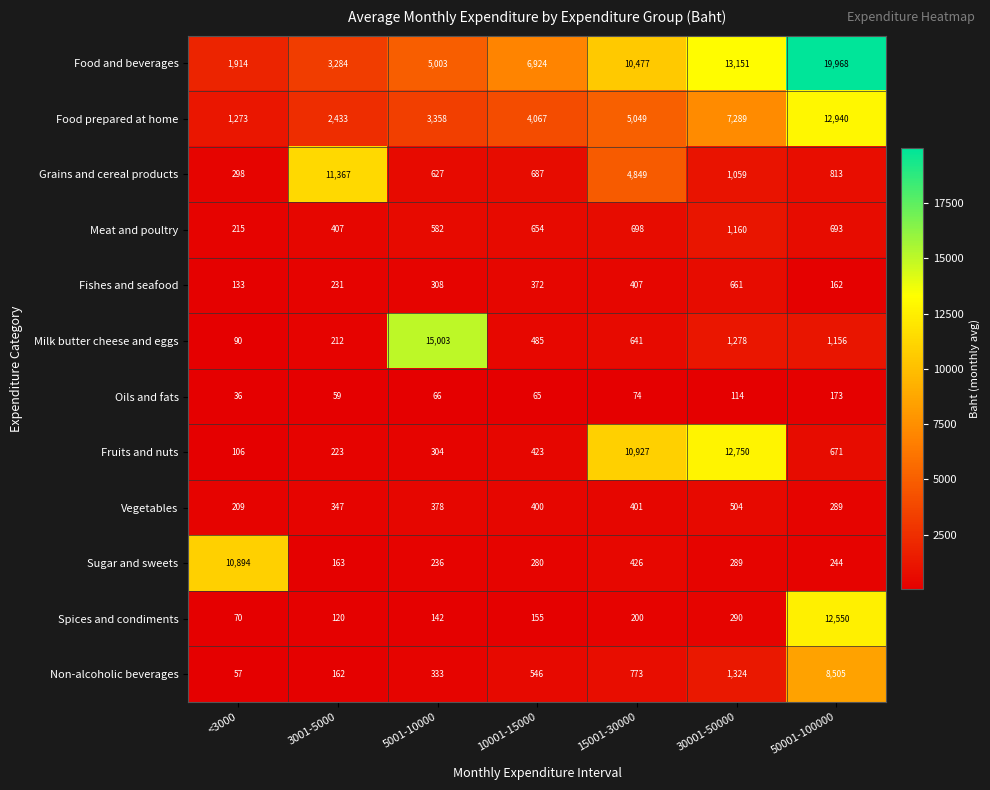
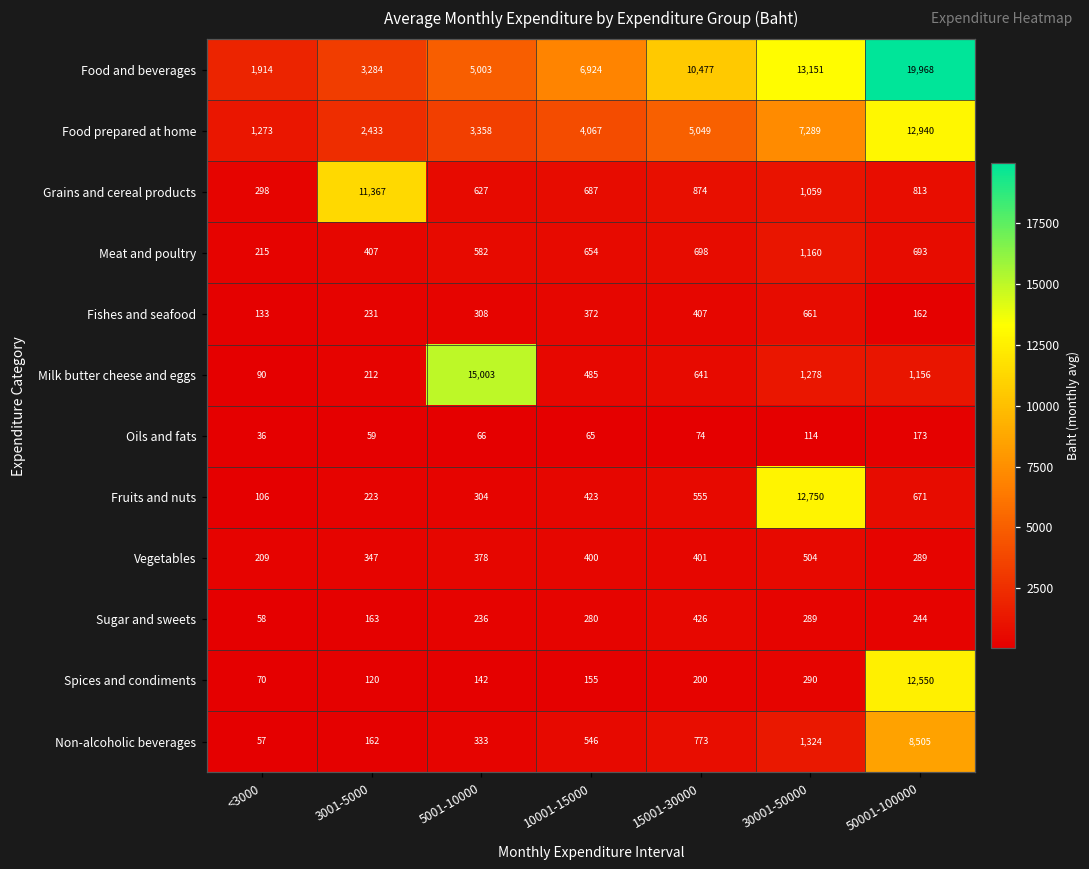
  {
    "Food and beverages": {
      "<3000": "1,914",
      "3001-5000": "3,284",
      "5001-10000": "5,003",
      "10001-15000": "6,924",
      "15001-30000": "10,477",
      "30001-50000": "13,151",
      "50001-100000": "19,968"
    },
    "Food prepared at home": {
      "<3000": "1,273",
      "3001-5000": "2,433",
      "5001-10000": "3,358",
      "10001-15000": "4,067",
      "15001-30000": "5,049",
      "30001-50000": "7,289",
      "50001-100000": "12,940"
    },
    "Grains and cereal products": {
      "<3000": "298",
      "3001-5000": "11,367",
      "5001-10000": "627",
      "10001-15000": "687",
-     "15001-30000": "4,849",
+     "15001-30000": "874",
      "30001-50000": "1,059",
      "50001-100000": "813"
    },
    "Meat and poultry": {
      "<3000": "215",
      "3001-5000": "407",
      "5001-10000": "582",
      "10001-15000": "654",
      "15001-30000": "698",
      "30001-50000": "1,160",
      "50001-100000": "693"
    },
    "Fishes and seafood": {
      "<3000": "133",
      "3001-5000": "231",
      "5001-10000": "308",
      "10001-15000": "372",
      "15001-30000": "407",
      "30001-50000": "661",
      "50001-100000": "162"
    },
    "Milk butter cheese and eggs": {
      "<3000": "90",
      "3001-5000": "212",
      "5001-10000": "15,003",
      "10001-15000": "485",
      "15001-30000": "641",
      "30001-50000": "1,278",
      "50001-100000": "1,156"
    },
    "Oils and fats": {
      "<3000": "36",
      "3001-5000": "59",
      "5001-10000": "66",
      "10001-15000": "65",
      "15001-30000": "74",
      "30001-50000": "114",
      "50001-100000": "173"
    },
    "Fruits and nuts": {
      "<3000": "106",
      "3001-5000": "223",
      "5001-10000": "304",
      "10001-15000": "423",
-     "15001-30000": "10,927",
+     "15001-30000": "555",
      "30001-50000": "12,750",
      "50001-100000": "671"
    },
    "Vegetables": {
      "<3000": "209",
      "3001-5000": "347",
      "5001-10000": "378",
      "10001-15000": "400",
      "15001-30000": "401",
      "30001-50000": "504",
      "50001-100000": "289"
    },
    "Sugar and sweets": {
-     "<3000": "10,894",
+     "<3000": "58",
      "3001-5000": "163",
      "5001-10000": "236",
      "10001-15000": "280",
      "15001-30000": "426",
      "30001-50000": "289",
      "50001-100000": "244"
    },
    "Spices and condiments": {
      "<3000": "70",
      "3001-5000": "120",
      "5001-10000": "142",
      "10001-15000": "155",
      "15001-30000": "200",
      "30001-50000": "290",
      "50001-100000": "12,550"
    },
    "Non-alcoholic beverages": {
      "<3000": "57",
      "3001-5000": "162",
      "5001-10000": "333",
      "10001-15000": "546",
      "15001-30000": "773",
      "30001-50000": "1,324",
      "50001-100000": "8,505"
    }
  }
